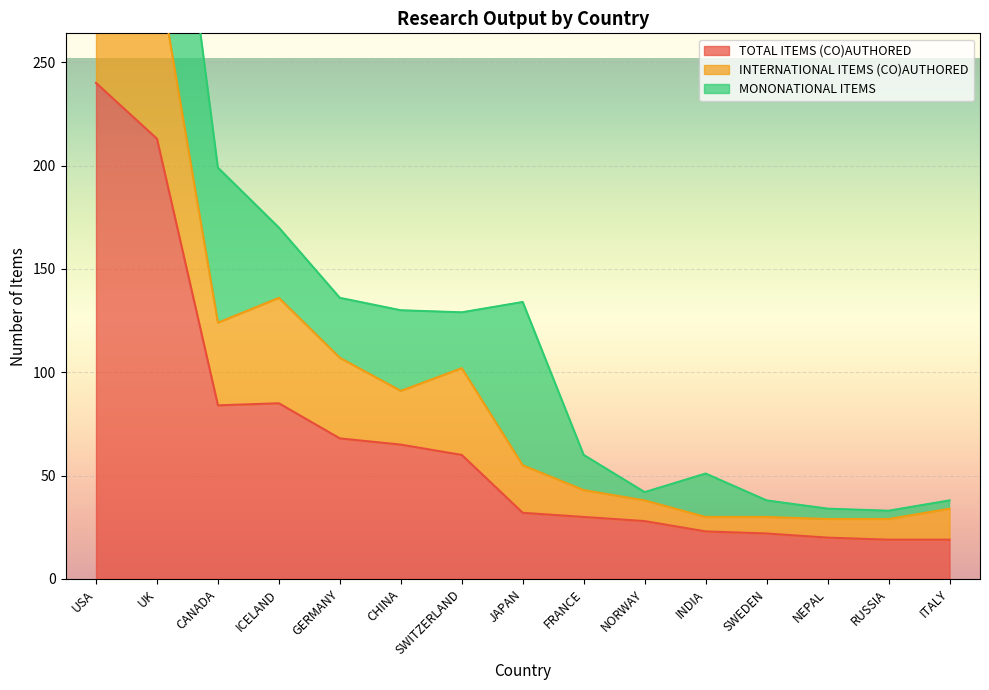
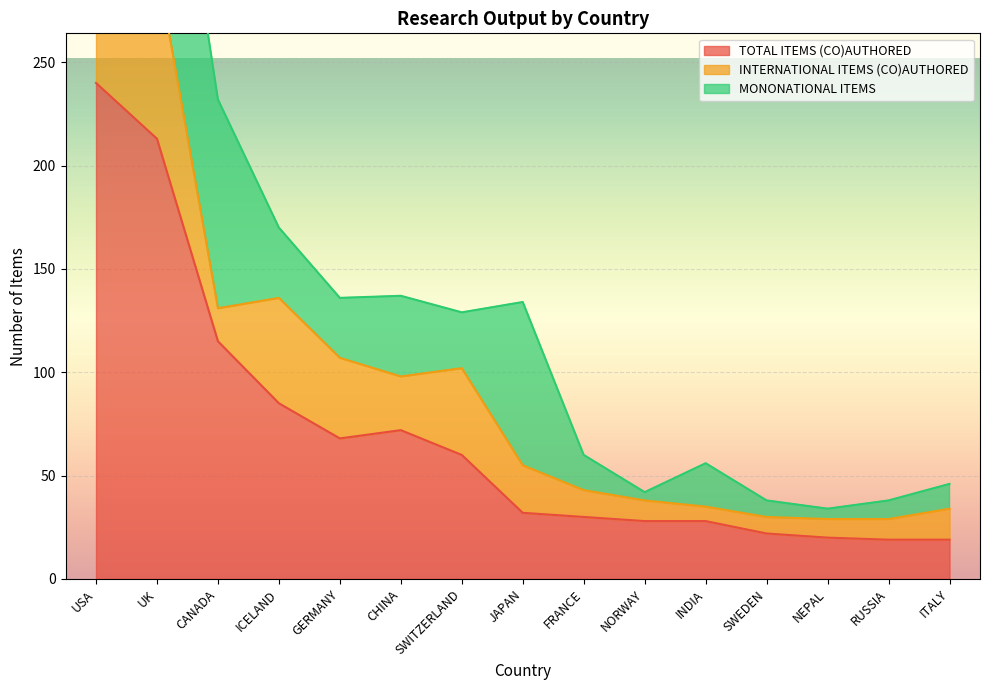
  {
    "TOTAL ITEMS (CO)AUTHORED": {
      "USA": 240,
      "UK": 213,
-     "CANADA": 84,
+     "CANADA": 115,
      "ICELAND": 85,
      "GERMANY": 68,
-     "CHINA": 65,
+     "CHINA": 72,
      "SWITZERLAND": 60,
      "JAPAN": 32,
      "FRANCE": 30,
      "NORWAY": 28,
-     "INDIA": 23,
+     "INDIA": 28,
      "SWEDEN": 22,
      "NEPAL": 20,
      "RUSSIA": 19,
      "ITALY": 19
    },
    "INTERNATIONAL ITEMS (CO)AUTHORED": {
-     "CANADA": 40,
+     "CANADA": 16,
      "ICELAND": 51,
      "GERMANY": 39,
      "CHINA": 26,
      "SWITZERLAND": 42,
      "JAPAN": 23,
      "FRANCE": 13,
      "NORWAY": 10,
      "INDIA": 7,
      "SWEDEN": 8,
      "NEPAL": 9,
      "RUSSIA": 10,
      "ITALY": 15
    },
    "MONONATIONAL ITEMS": {
-     "CANADA": 75,
+     "CANADA": 101,
      "ICELAND": 34,
      "GERMANY": 29,
      "CHINA": 39,
      "SWITZERLAND": 27,
      "JAPAN": 79,
      "FRANCE": 17,
      "NORWAY": 4,
      "INDIA": 21,
      "SWEDEN": 8,
      "NEPAL": 5,
-     "RUSSIA": 4,
-     "ITALY": 4
+     "RUSSIA": 9,
+     "ITALY": 12
    }
  }
